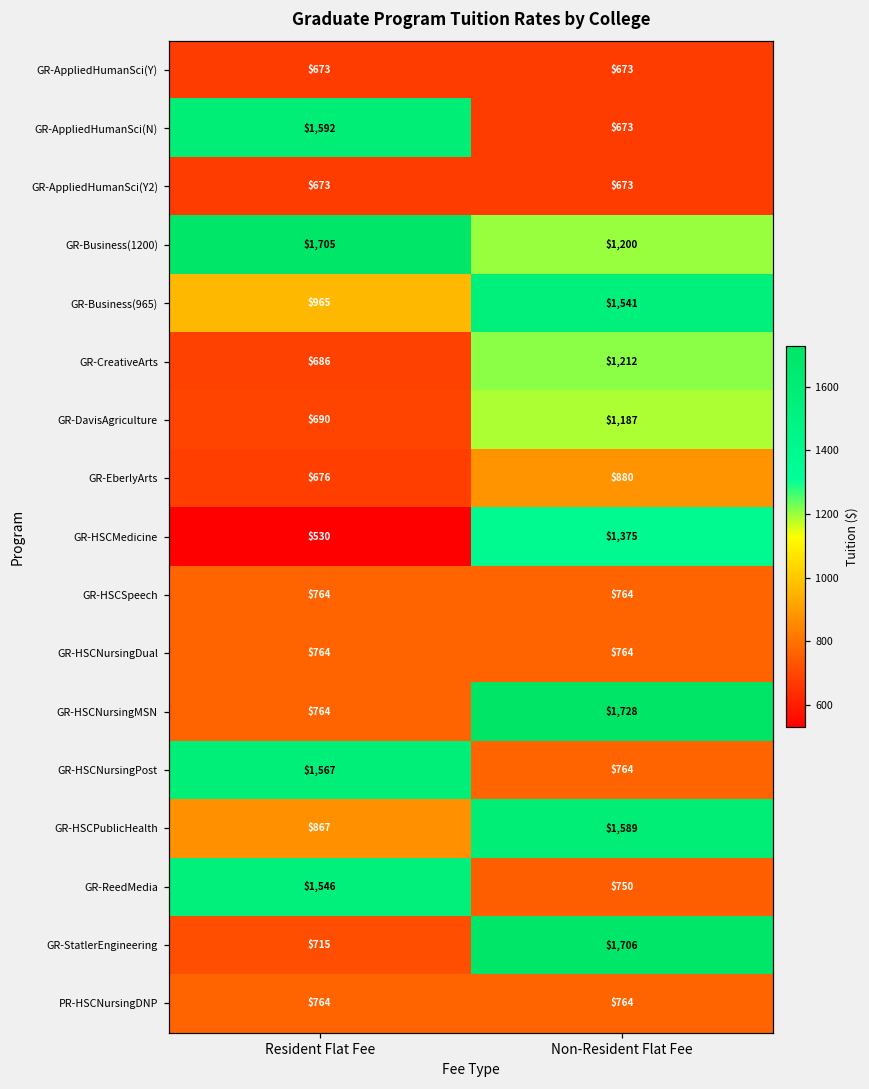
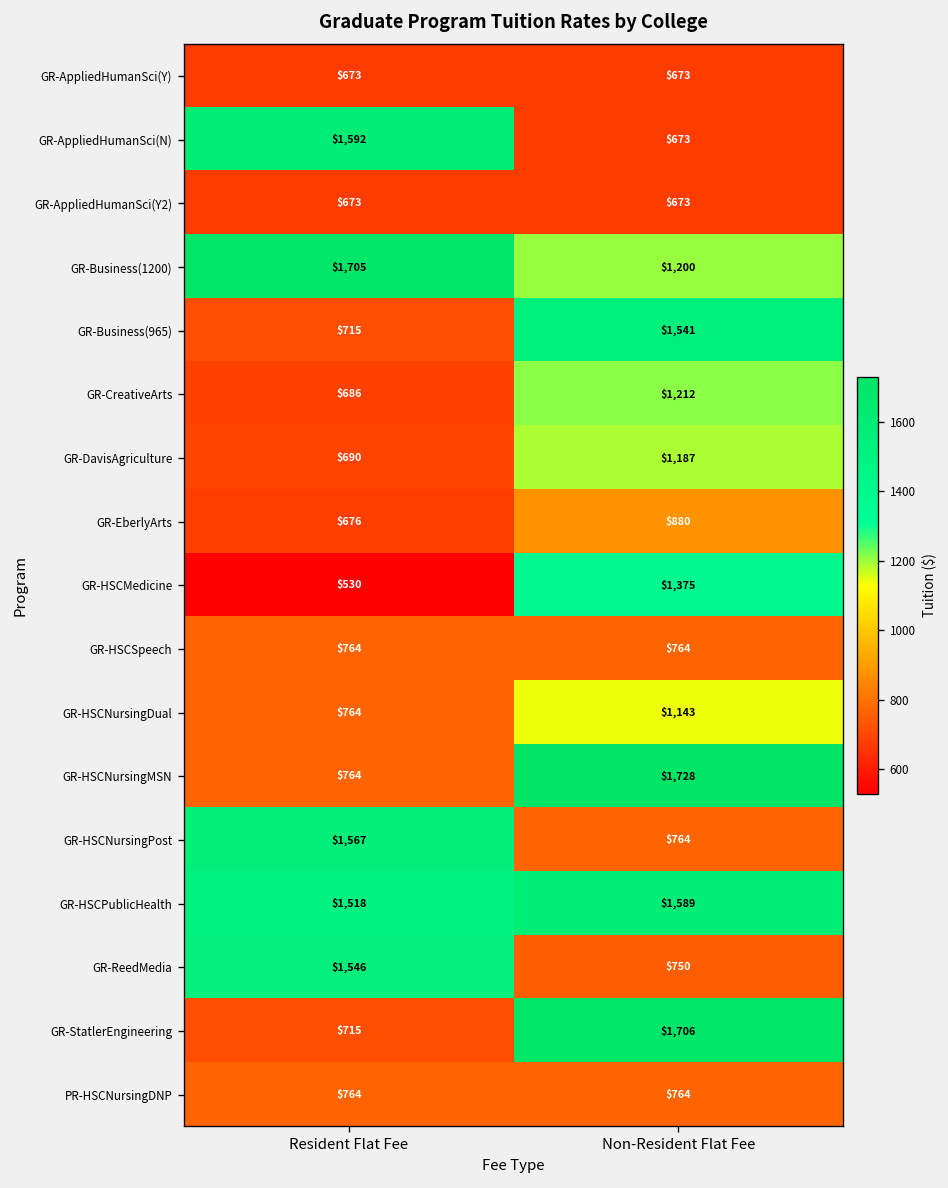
  {
    "GR-AppliedHumanSci(Y)": {
      "Resident Flat Fee": "$673",
      "Non-Resident Flat Fee": "$673"
    },
    "GR-AppliedHumanSci(N)": {
      "Resident Flat Fee": "$1,592",
      "Non-Resident Flat Fee": "$673"
    },
    "GR-AppliedHumanSci(Y2)": {
      "Resident Flat Fee": "$673",
      "Non-Resident Flat Fee": "$673"
    },
    "GR-Business(1200)": {
      "Resident Flat Fee": "$1,705",
      "Non-Resident Flat Fee": "$1,200"
    },
    "GR-Business(965)": {
-     "Resident Flat Fee": "$965",
+     "Resident Flat Fee": "$715",
      "Non-Resident Flat Fee": "$1,541"
    },
    "GR-CreativeArts": {
      "Resident Flat Fee": "$686",
      "Non-Resident Flat Fee": "$1,212"
    },
    "GR-DavisAgriculture": {
      "Resident Flat Fee": "$690",
      "Non-Resident Flat Fee": "$1,187"
    },
    "GR-EberlyArts": {
      "Resident Flat Fee": "$676",
      "Non-Resident Flat Fee": "$880"
    },
    "GR-HSCMedicine": {
      "Resident Flat Fee": "$530",
      "Non-Resident Flat Fee": "$1,375"
    },
    "GR-HSCSpeech": {
      "Resident Flat Fee": "$764",
      "Non-Resident Flat Fee": "$764"
    },
    "GR-HSCNursingDual": {
      "Resident Flat Fee": "$764",
-     "Non-Resident Flat Fee": "$764"
+     "Non-Resident Flat Fee": "$1,143"
    },
    "GR-HSCNursingMSN": {
      "Resident Flat Fee": "$764",
      "Non-Resident Flat Fee": "$1,728"
    },
    "GR-HSCNursingPost": {
      "Resident Flat Fee": "$1,567",
      "Non-Resident Flat Fee": "$764"
    },
    "GR-HSCPublicHealth": {
-     "Resident Flat Fee": "$867",
+     "Resident Flat Fee": "$1,518",
      "Non-Resident Flat Fee": "$1,589"
    },
    "GR-ReedMedia": {
      "Resident Flat Fee": "$1,546",
      "Non-Resident Flat Fee": "$750"
    },
    "GR-StatlerEngineering": {
      "Resident Flat Fee": "$715",
      "Non-Resident Flat Fee": "$1,706"
    },
    "PR-HSCNursingDNP": {
      "Resident Flat Fee": "$764",
      "Non-Resident Flat Fee": "$764"
    }
  }
